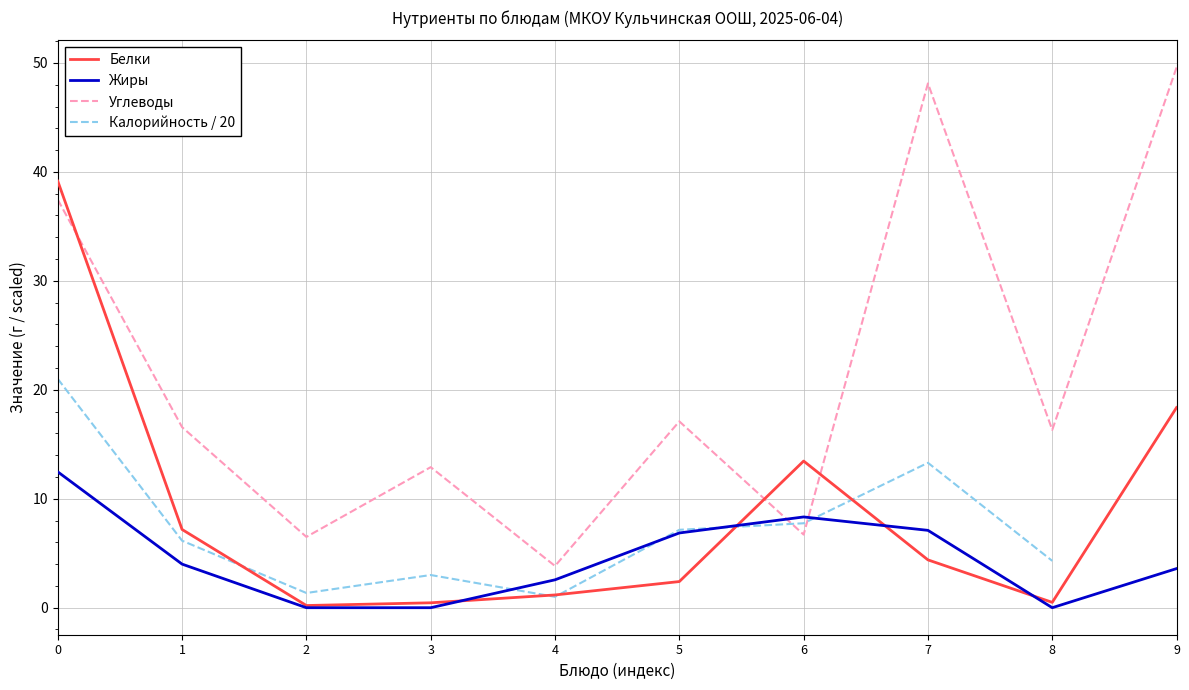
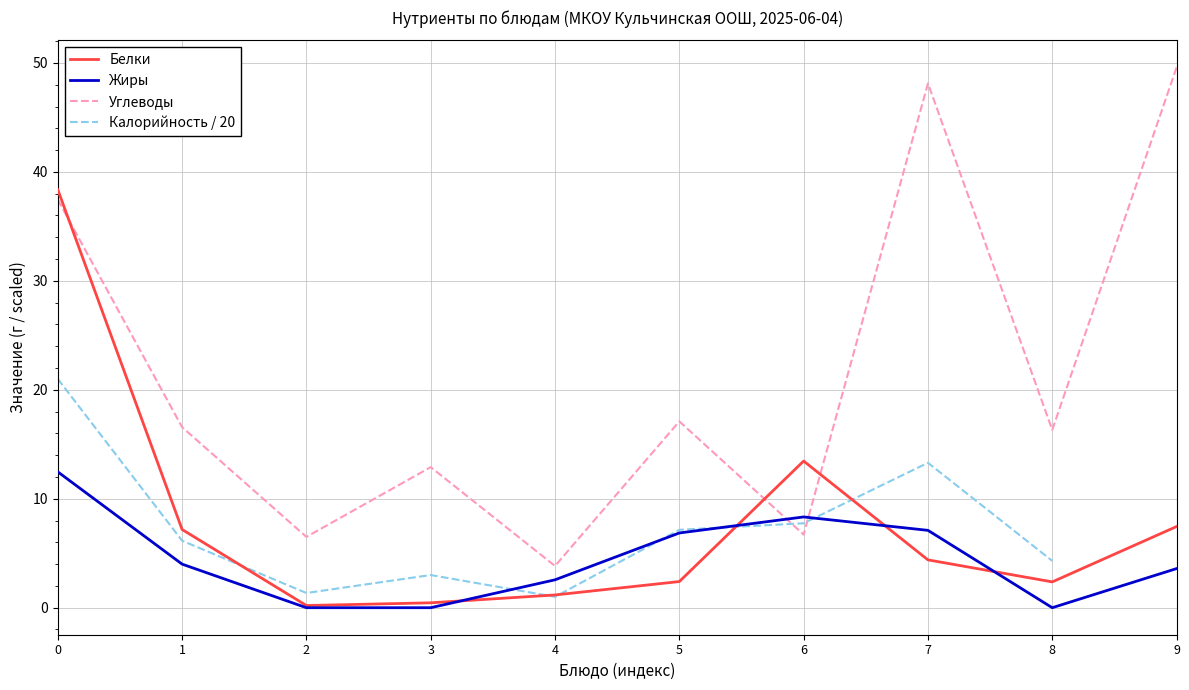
  {
    "Белки": {
-     "0": 39.2,
+     "0": 38.4,
      "1": 7.2,
      "3": 0.5,
      "5": 2.4,
      "6": 13.5,
      "7": 4.4,
-     "8": 0.5,
-     "9": 18.4
+     "8": 2.4,
+     "9": 7.5
    },
    "Жиры": {
      "0": 12.5,
      "1": 4.0,
      "3": 0.0,
      "4": 2.6,
      "5": 6.9,
      "6": 8.3,
      "7": 7.1,
      "8": 0.0,
      "9": 3.6
    },
    "Углеводы": {
      "0": 37.5,
      "1": 16.6,
      "2": 6.5,
      "3": 12.9,
      "4": 3.8,
      "5": 17.1,
      "6": 6.7,
      "7": 48.1,
      "8": 16.3,
      "9": 49.6
    },
    "Калорийность / 20": {
      "0": 21.0,
      "1": 6.2,
      "2": 1.4,
      "3": 3.0,
      "5": 7.2,
      "6": 7.8,
      "7": 13.3,
      "8": 4.3
    }
  }
